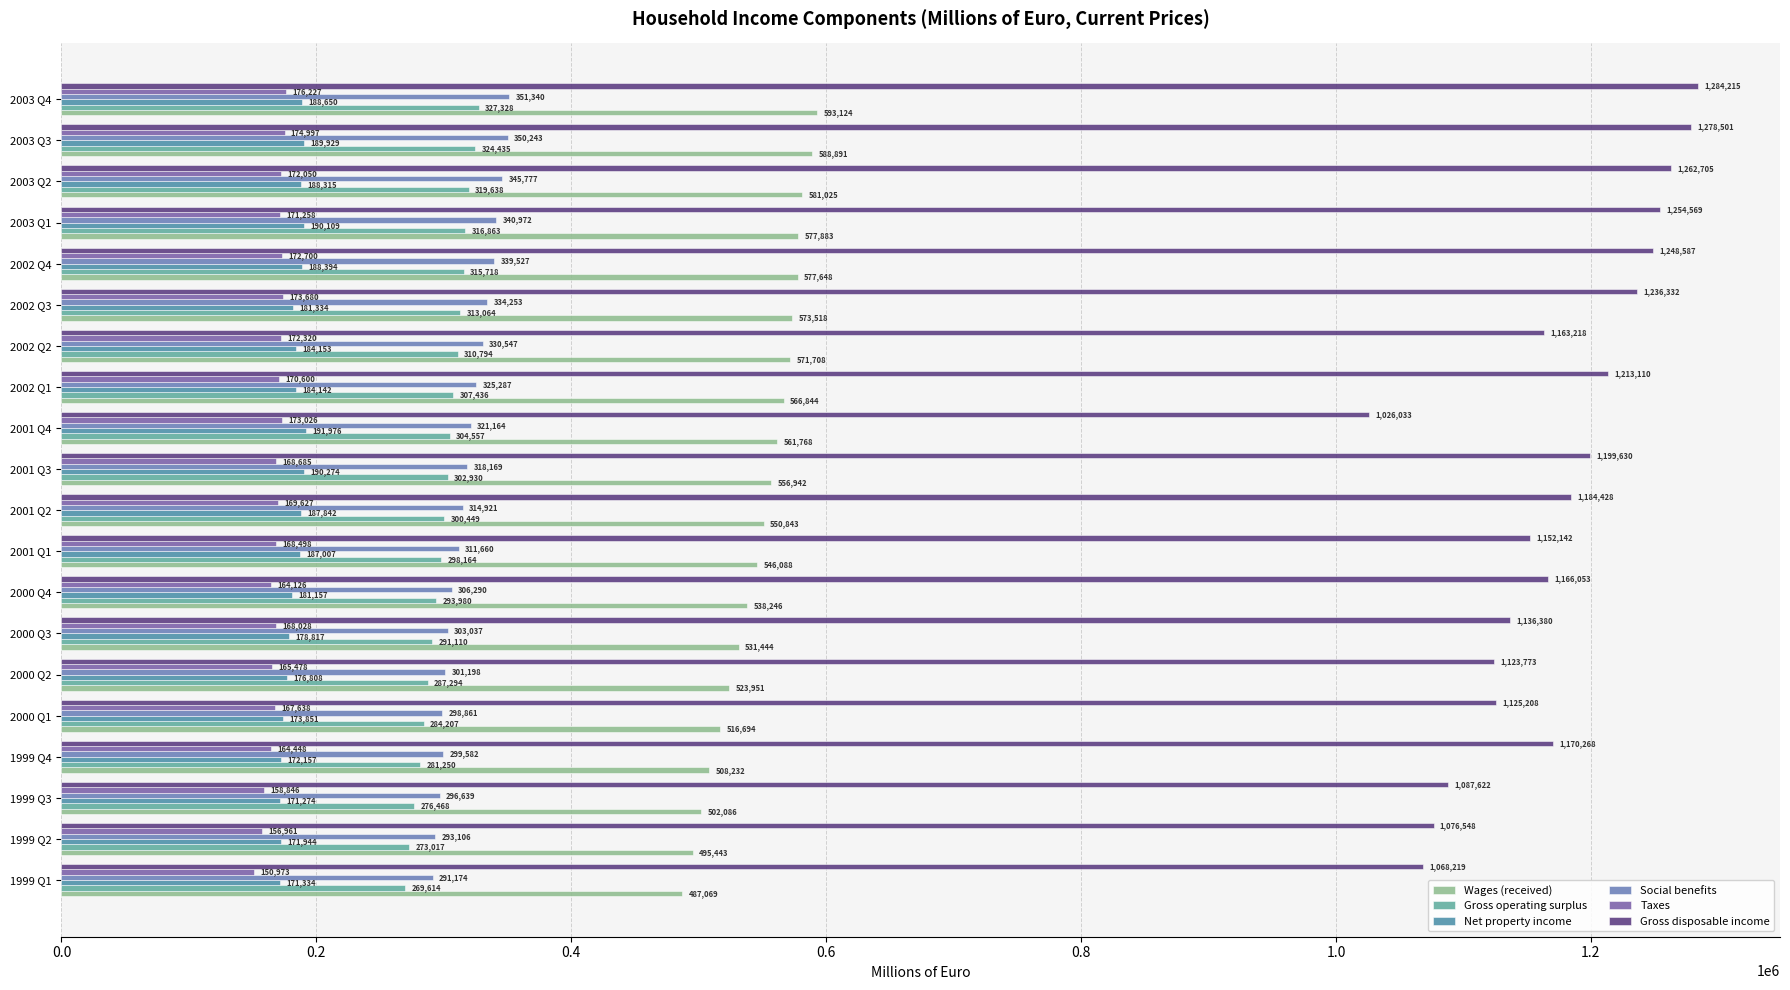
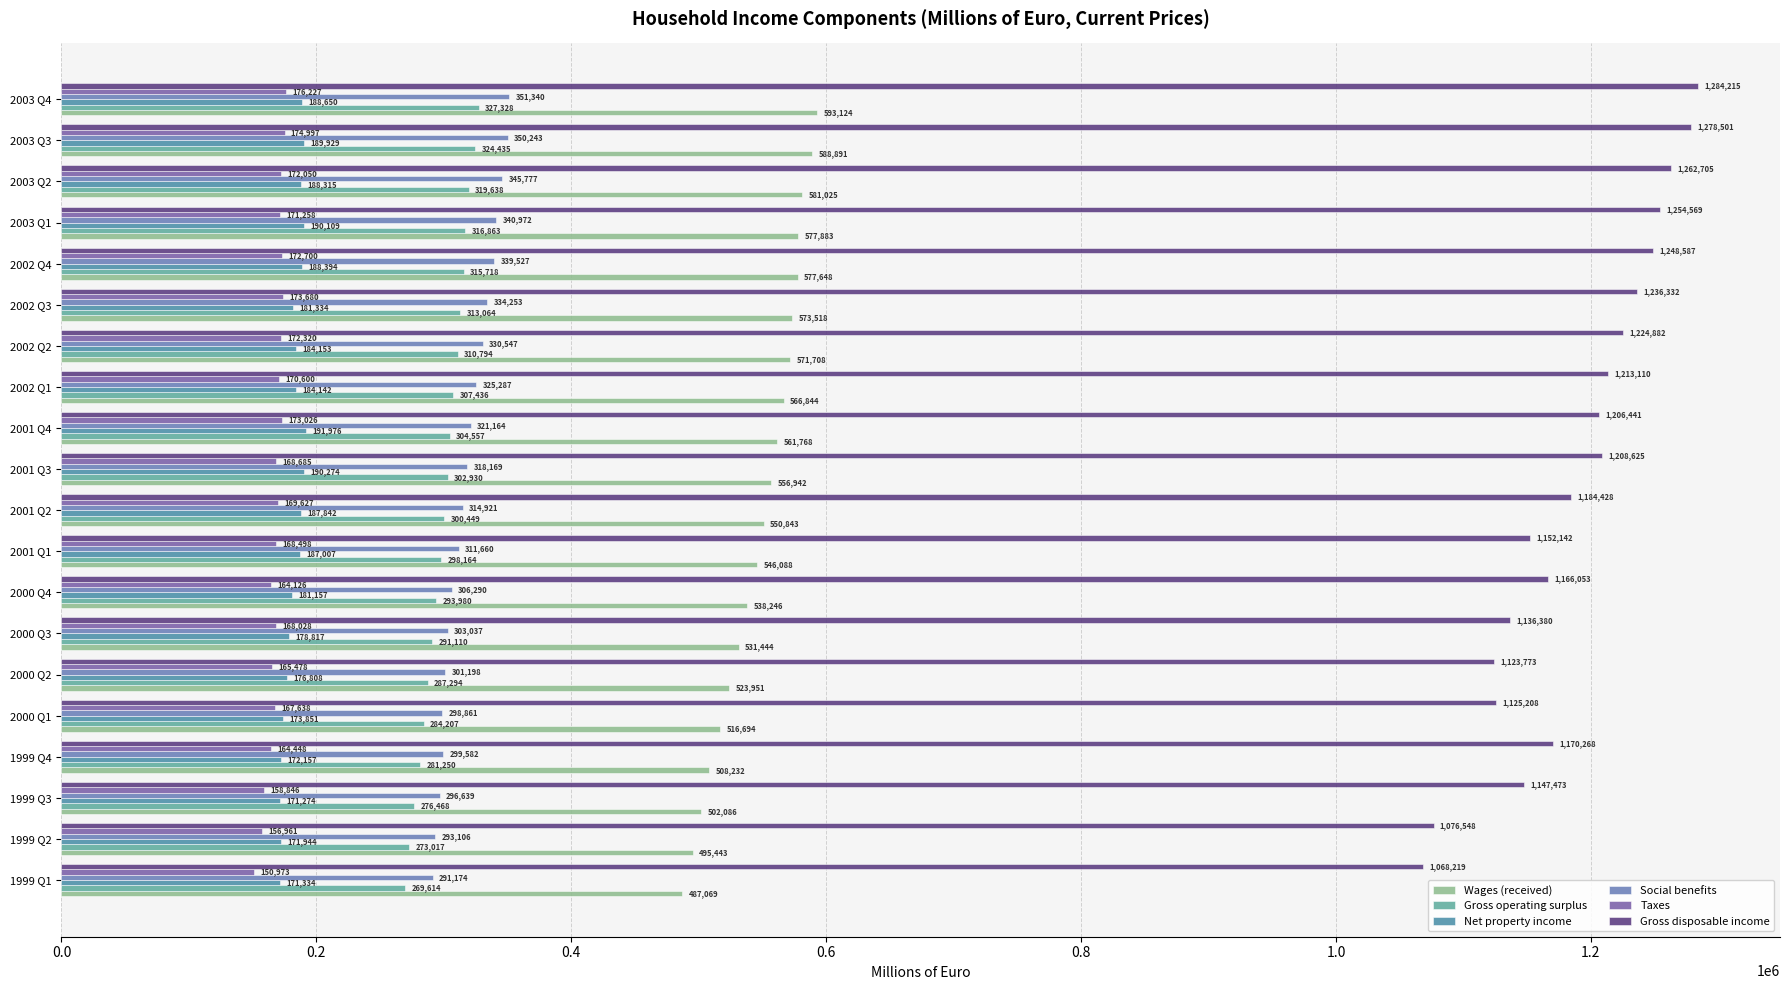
  {
    "Gross disposable income": {
      "2003 Q4": "1,284,215",
      "2003 Q3": "1,278,501",
      "2003 Q2": "1,262,705",
      "2003 Q1": "1,254,569",
      "2002 Q4": "1,248,587",
      "2002 Q3": "1,236,332",
-     "2002 Q2": "1,163,218",
+     "2002 Q2": "1,224,882",
      "2002 Q1": "1,213,110",
-     "2001 Q4": "1,026,033",
-     "2001 Q3": "1,199,630",
+     "2001 Q4": "1,206,441",
+     "2001 Q3": "1,208,625",
      "2001 Q2": "1,184,428",
      "2001 Q1": "1,152,142",
      "2000 Q4": "1,166,053",
      "2000 Q3": "1,136,380",
      "2000 Q2": "1,123,773",
      "2000 Q1": "1,125,208",
      "1999 Q4": "1,170,268",
-     "1999 Q3": "1,087,622",
+     "1999 Q3": "1,147,473",
      "1999 Q2": "1,076,548",
      "1999 Q1": "1,068,219"
    }
  }
